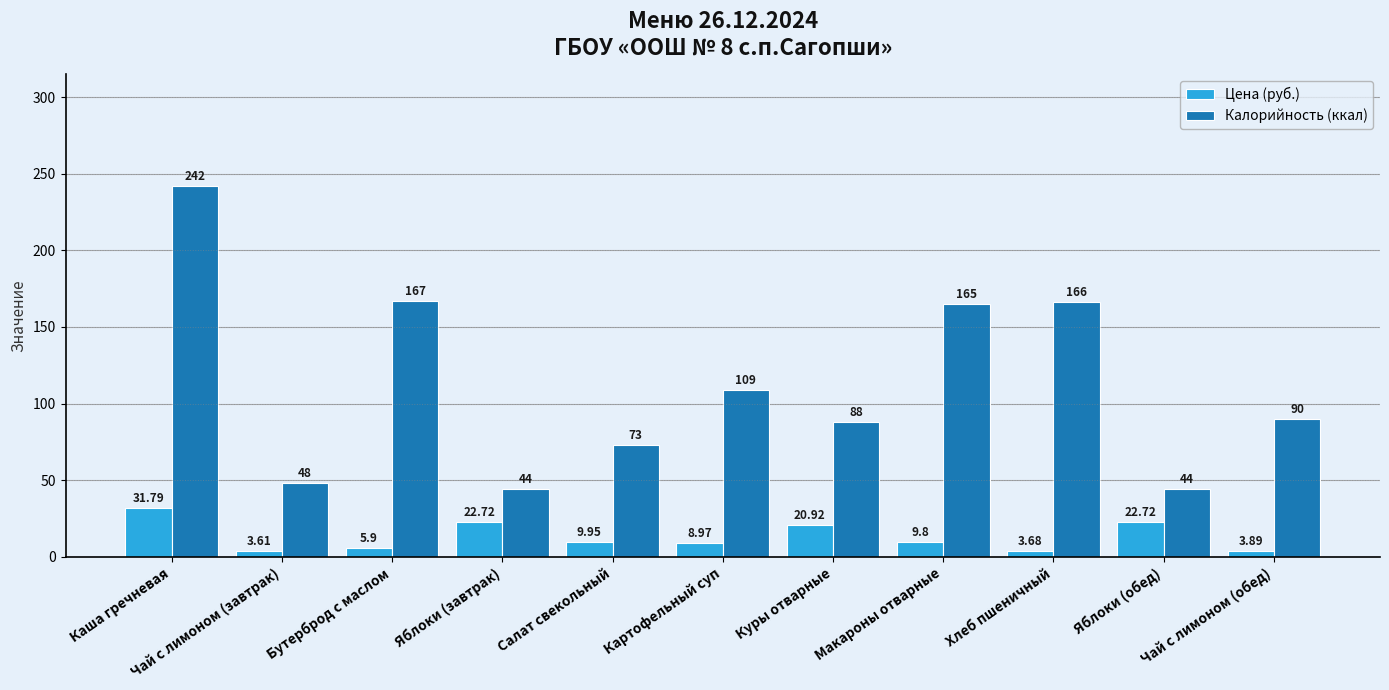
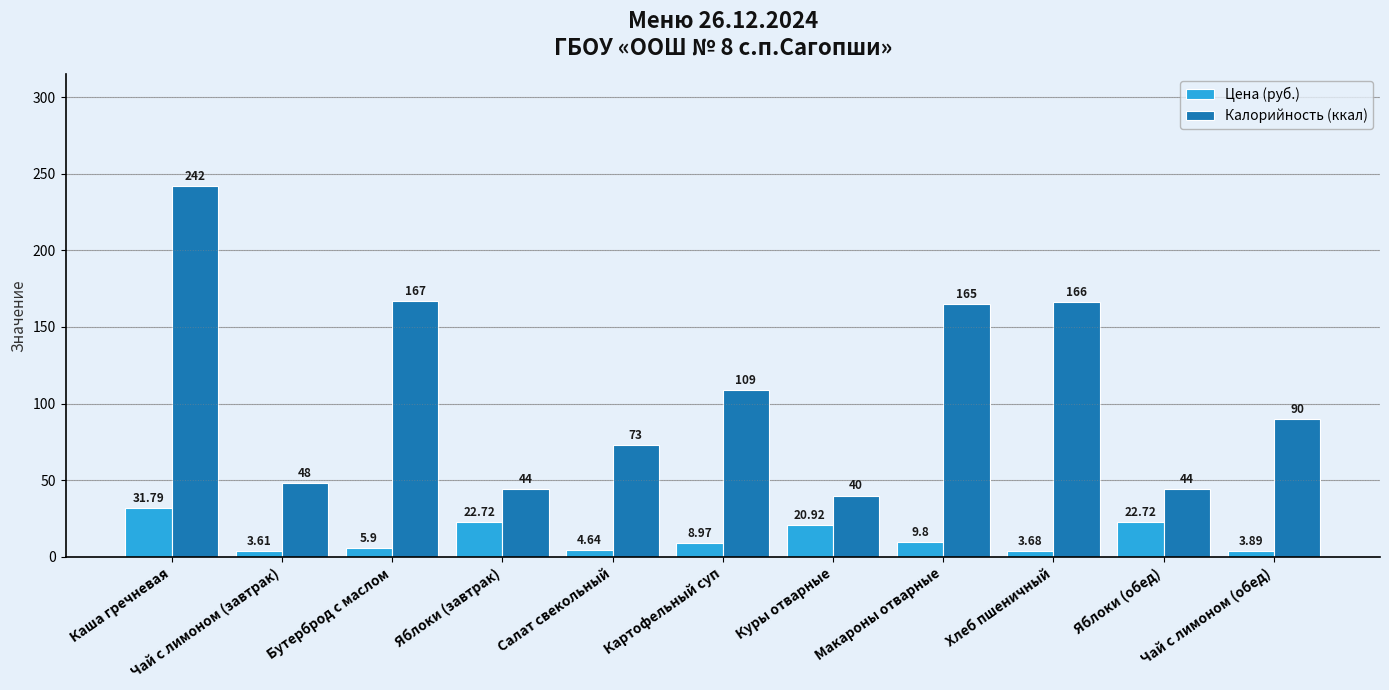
  {
    "Цена (руб.)": {
      "Каша гречневая": 31.79,
      "Чай с лимоном (завтрак)": 3.61,
      "Бутерброд с маслом": 5.9,
      "Яблоки (завтрак)": 22.72,
-     "Салат свекольный": 9.95,
+     "Салат свекольный": 4.64,
      "Картофельный суп": 8.97,
      "Куры отварные": 20.92,
      "Макароны отварные": 9.8,
      "Хлеб пшеничный": 3.68,
      "Яблоки (обед)": 22.72,
      "Чай с лимоном (обед)": 3.89
    },
    "Калорийность (ккал)": {
      "Каша гречневая": 242,
      "Чай с лимоном (завтрак)": 48,
      "Бутерброд с маслом": 167,
      "Яблоки (завтрак)": 44,
      "Салат свекольный": 73,
      "Картофельный суп": 109,
-     "Куры отварные": 88,
+     "Куры отварные": 40,
      "Макароны отварные": 165,
      "Хлеб пшеничный": 166,
      "Яблоки (обед)": 44,
      "Чай с лимоном (обед)": 90
    }
  }
